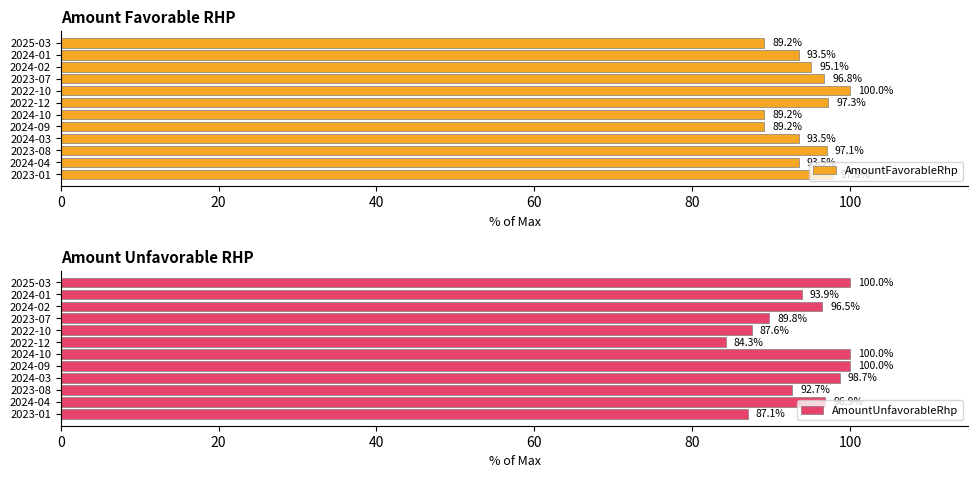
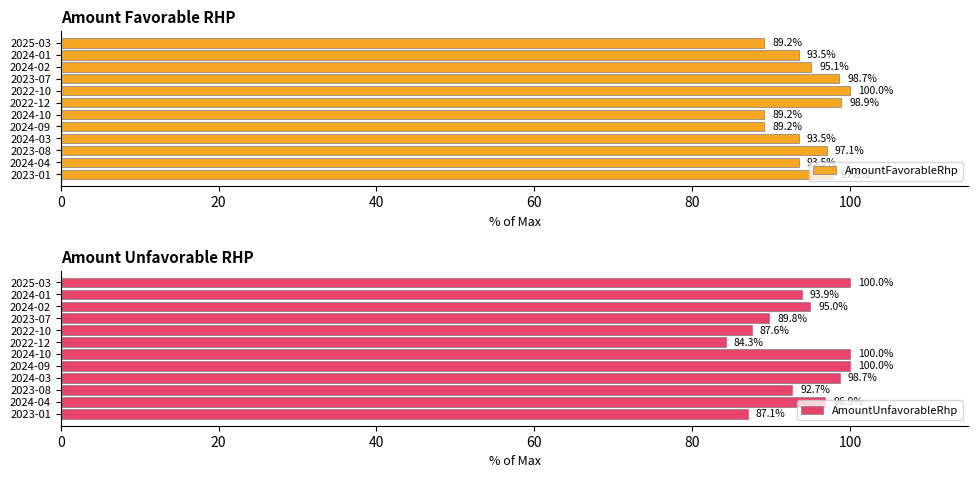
  {
    "Amount Favorable RHP": {
      "2025-03": "89.2%",
      "2024-01": "93.5%",
      "2024-02": "95.1%",
-     "2023-07": "96.8%",
+     "2023-07": "98.7%",
      "2022-10": "100.0%",
-     "2022-12": "97.3%",
+     "2022-12": "98.9%",
      "2024-10": "89.2%",
      "2024-09": "89.2%",
      "2024-03": "93.5%",
      "2023-08": "97.1%"
    },
    "Amount Unfavorable RHP": {
      "2025-03": "100.0%",
      "2024-01": "93.9%",
-     "2024-02": "96.5%",
+     "2024-02": "95.0%",
      "2023-07": "89.8%",
      "2022-10": "87.6%",
      "2022-12": "84.3%",
      "2024-10": "100.0%",
      "2024-09": "100.0%",
      "2024-03": "98.7%",
      "2023-08": "92.7%",
      "2023-01": "87.1%"
    }
  }
